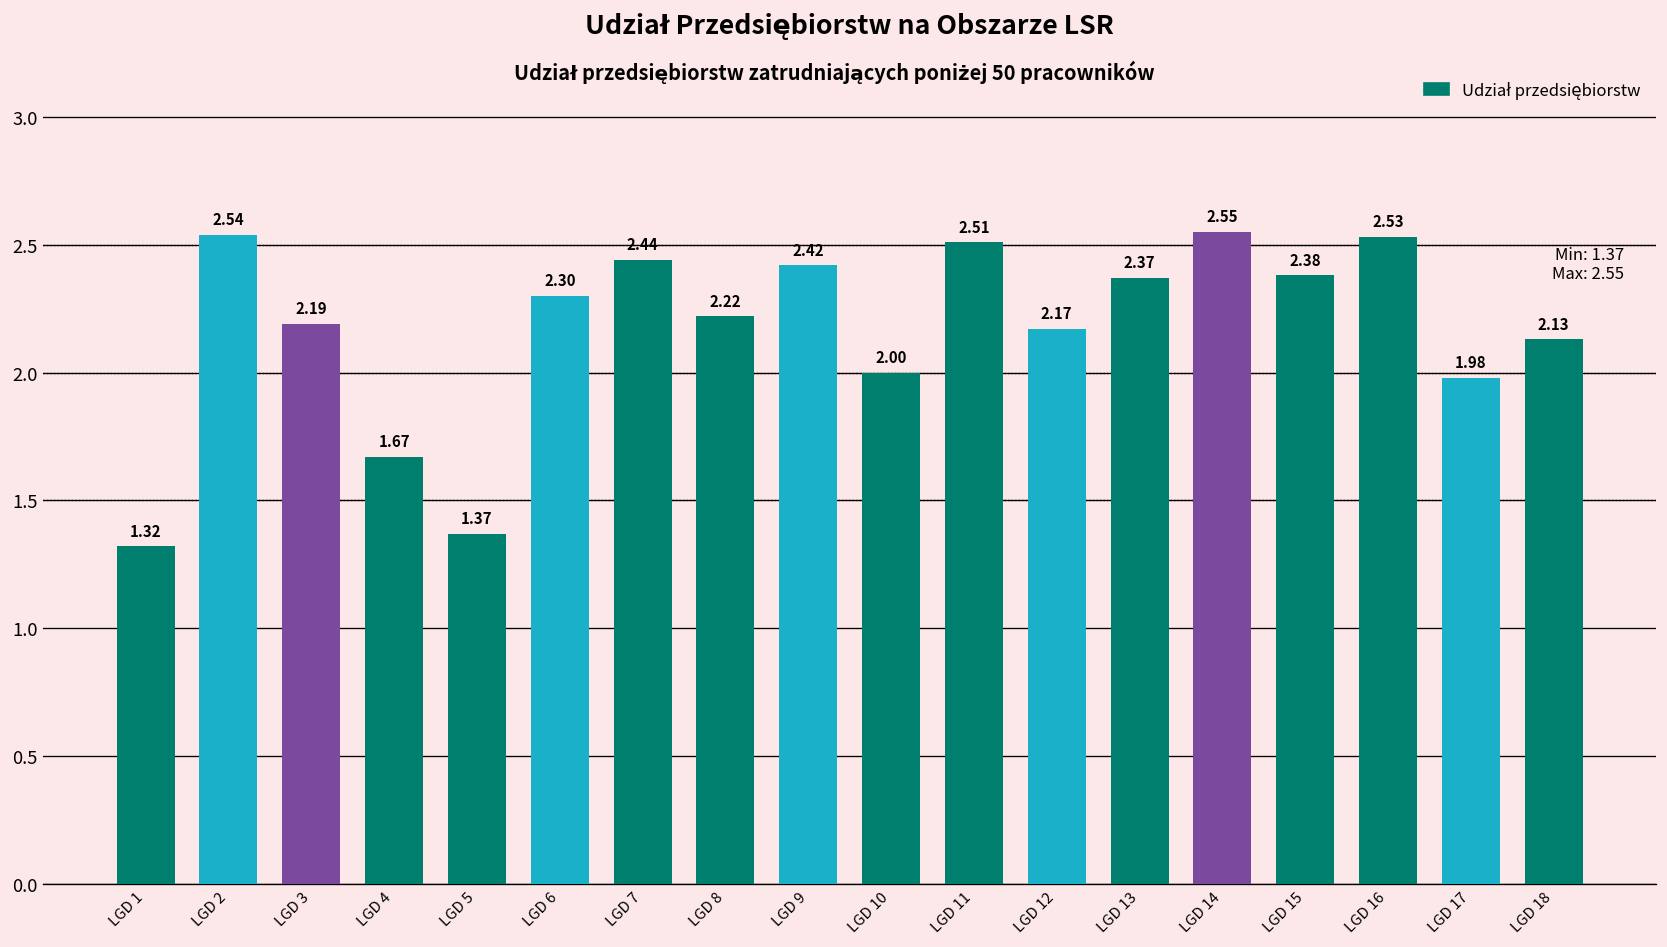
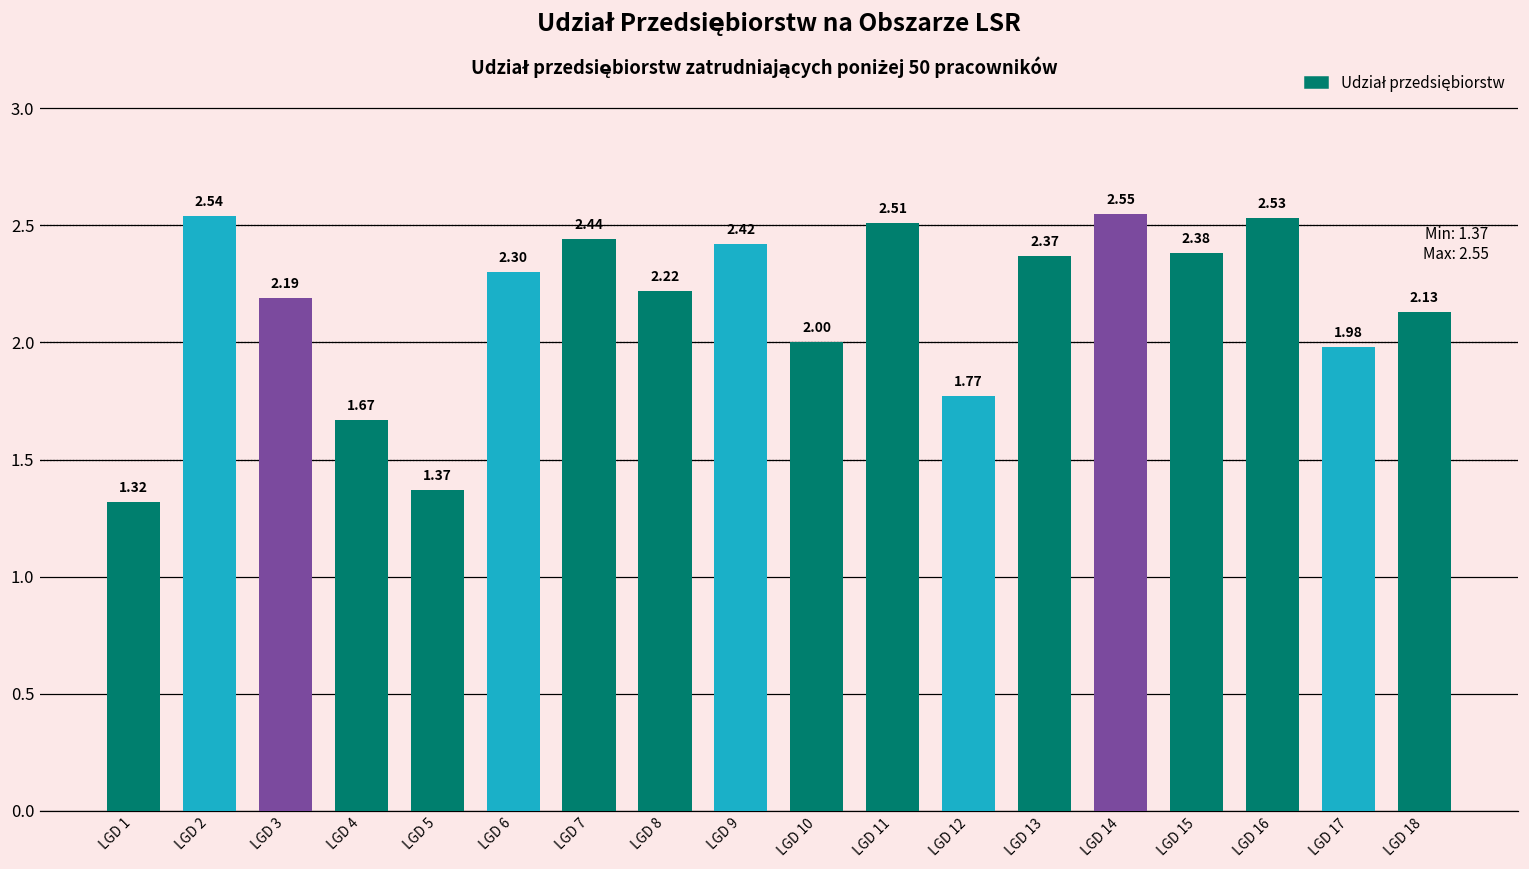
  {
    "LGD 1": 1.32,
    "LGD 2": 2.54,
    "LGD 3": 2.19,
    "LGD 4": 1.67,
    "LGD 5": 1.37,
    "LGD 6": 2.30,
    "LGD 7": 2.44,
    "LGD 8": 2.22,
    "LGD 9": 2.42,
    "LGD 10": 2.00,
    "LGD 11": 2.51,
-   "LGD 12": 2.17,
+   "LGD 12": 1.77,
    "LGD 13": 2.37,
    "LGD 14": 2.55,
    "LGD 15": 2.38,
    "LGD 16": 2.53,
    "LGD 17": 1.98,
    "LGD 18": 2.13
  }
